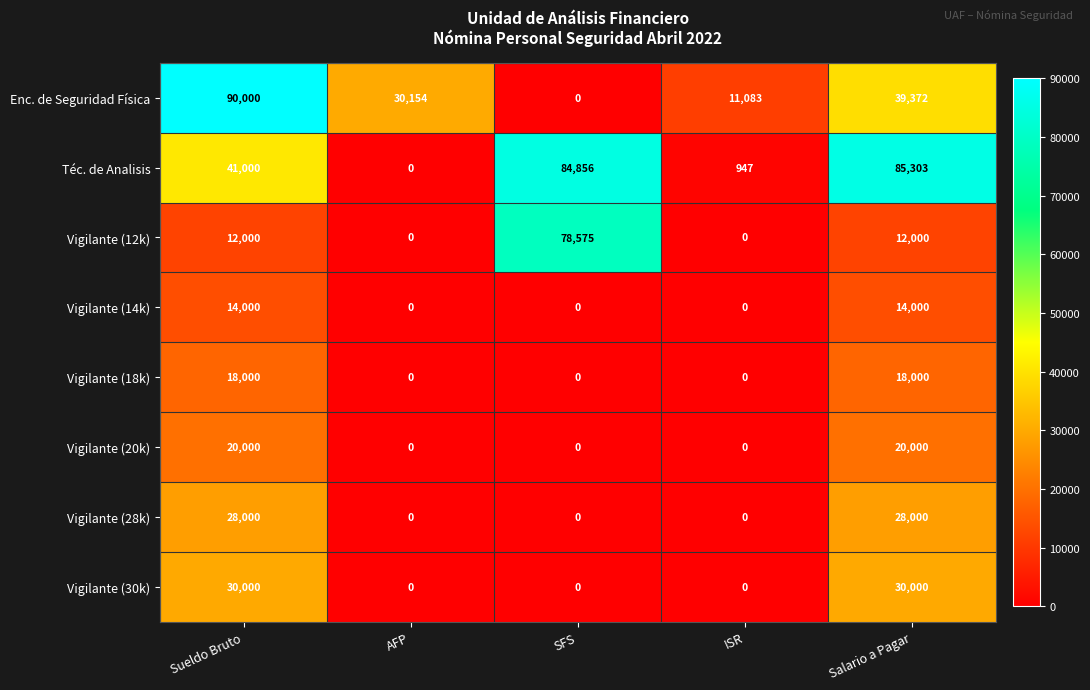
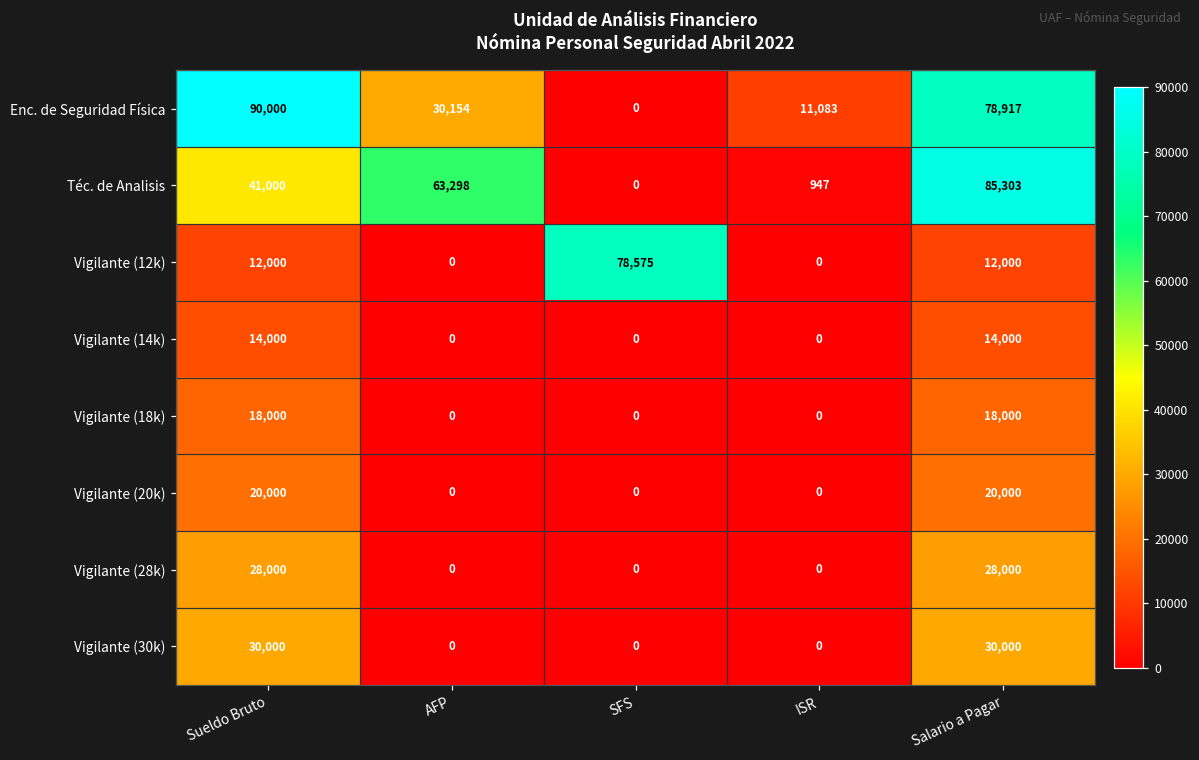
  {
    "Enc. de Seguridad Física": {
      "Sueldo Bruto": "90,000",
      "AFP": "30,154",
      "SFS": "0",
      "ISR": "11,083",
-     "Salario a Pagar": "39,372"
+     "Salario a Pagar": "78,917"
    },
    "Téc. de Analisis": {
      "Sueldo Bruto": "41,000",
-     "AFP": "0",
-     "SFS": "84,856",
+     "AFP": "63,298",
+     "SFS": "0",
      "ISR": "947",
      "Salario a Pagar": "85,303"
    },
    "Vigilante (12k)": {
      "Sueldo Bruto": "12,000",
      "AFP": "0",
      "SFS": "78,575",
      "ISR": "0",
      "Salario a Pagar": "12,000"
    },
    "Vigilante (14k)": {
      "Sueldo Bruto": "14,000",
      "AFP": "0",
      "SFS": "0",
      "ISR": "0",
      "Salario a Pagar": "14,000"
    },
    "Vigilante (18k)": {
      "Sueldo Bruto": "18,000",
      "AFP": "0",
      "SFS": "0",
      "ISR": "0",
      "Salario a Pagar": "18,000"
    },
    "Vigilante (20k)": {
      "Sueldo Bruto": "20,000",
      "AFP": "0",
      "SFS": "0",
      "ISR": "0",
      "Salario a Pagar": "20,000"
    },
    "Vigilante (28k)": {
      "Sueldo Bruto": "28,000",
      "AFP": "0",
      "SFS": "0",
      "ISR": "0",
      "Salario a Pagar": "28,000"
    },
    "Vigilante (30k)": {
      "Sueldo Bruto": "30,000",
      "AFP": "0",
      "SFS": "0",
      "ISR": "0",
      "Salario a Pagar": "30,000"
    }
  }
